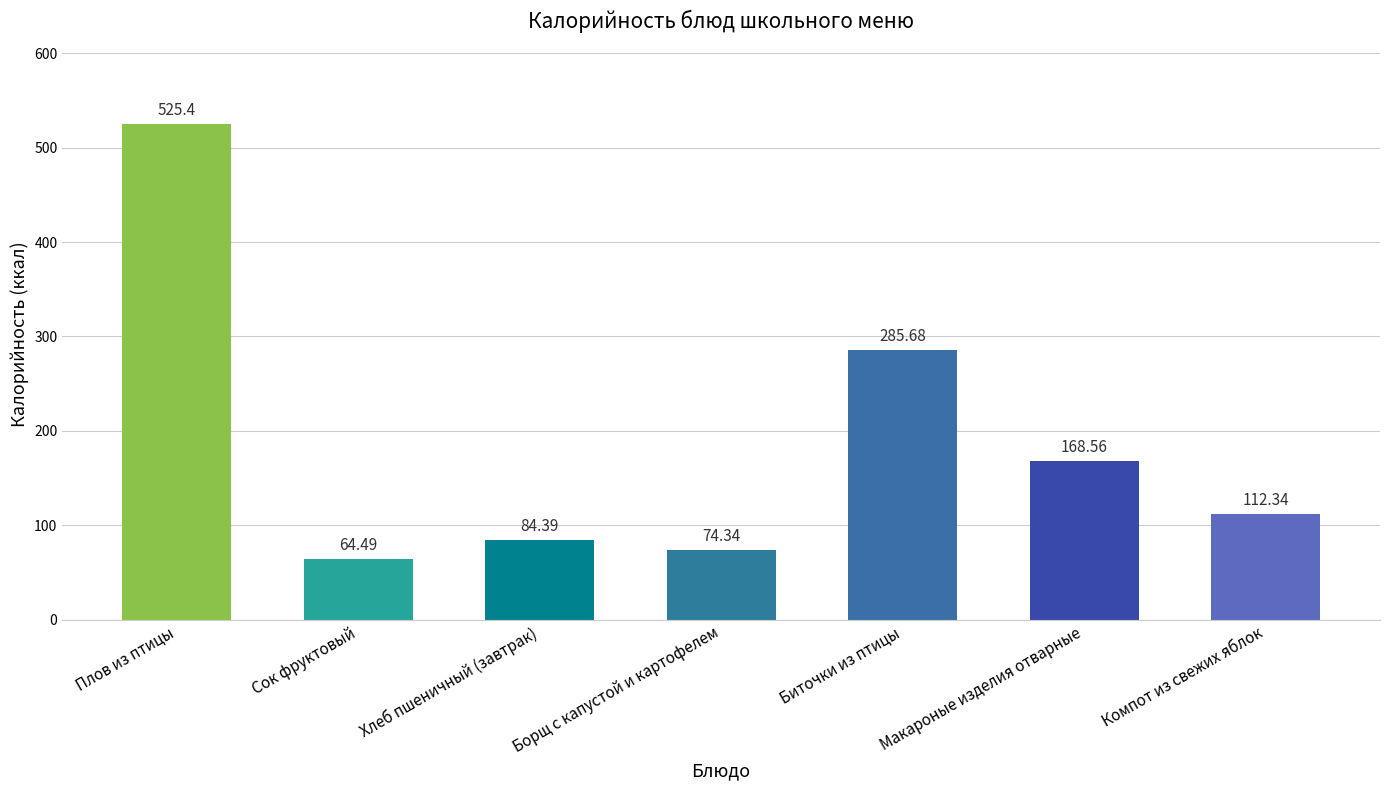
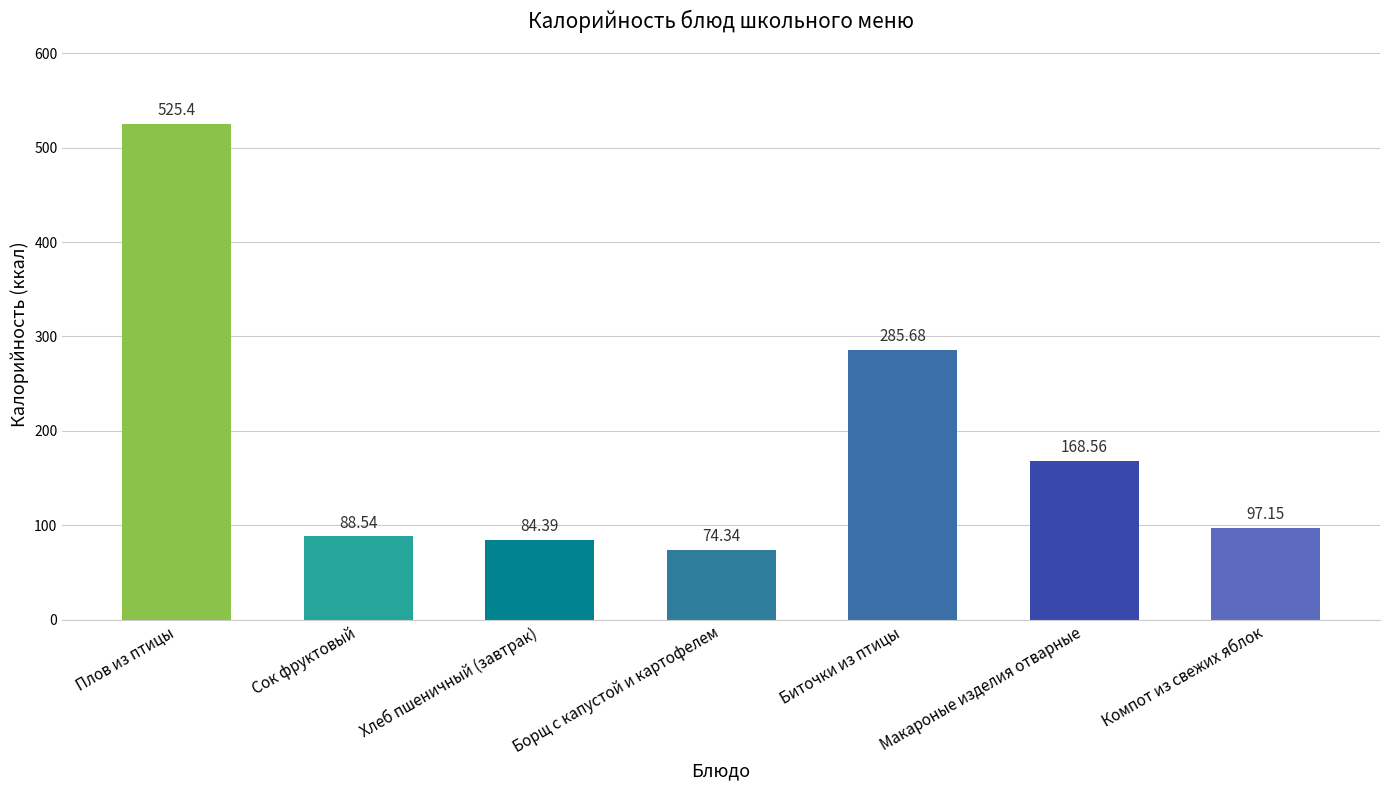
  {
    "Плов из птицы": 525.4,
-   "Сок фруктовый": 64.49,
+   "Сок фруктовый": 88.54,
    "Хлеб пшеничный (завтрак)": 84.39,
    "Борщ с капустой и картофелем": 74.34,
    "Биточки из птицы": 285.68,
    "Макароные изделия отварные": 168.56,
-   "Компот из свежих яблок": 112.34
+   "Компот из свежих яблок": 97.15
  }
